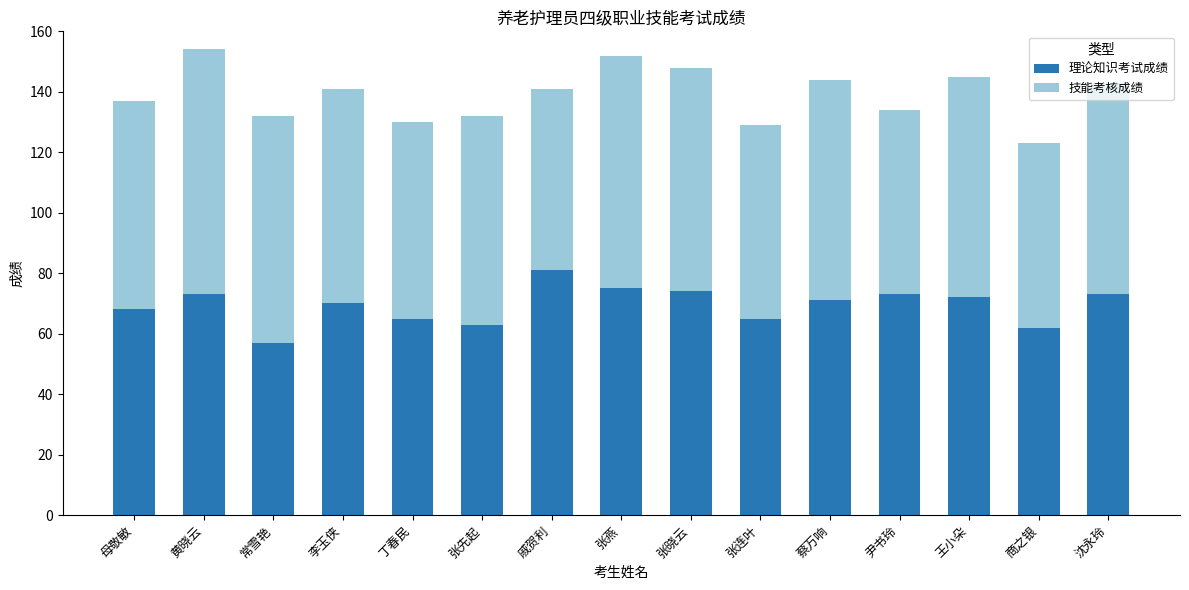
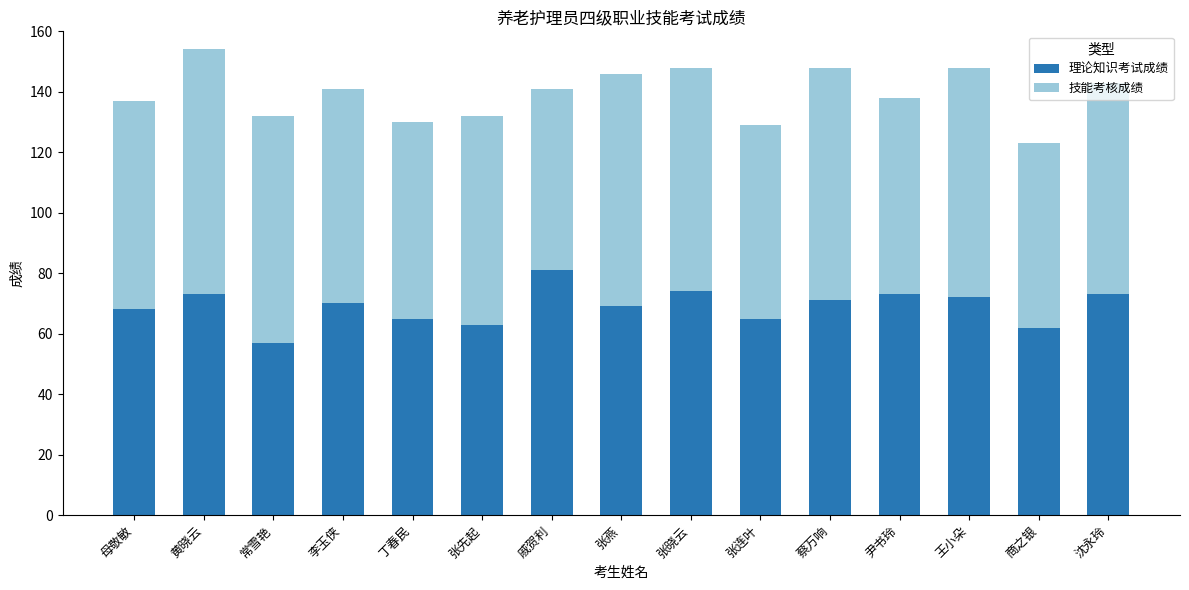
  {
    "理论知识考试成绩": {
      "母敬敏": 68,
      "黄晓云": 73,
      "常雪艳": 57,
      "李玉侠": 70,
      "丁春民": 65,
      "张先起": 63,
      "戚贺利": 81,
-     "张燕": 75,
+     "张燕": 69,
      "张晓云": 74,
      "张连叶": 65,
      "蔡万响": 71,
      "尹书玲": 73,
      "王小朵": 72,
      "商之银": 62,
      "沈永玲": 73
    },
    "技能考核成绩": {
      "母敬敏": 69,
      "黄晓云": 81,
      "常雪艳": 75,
      "李玉侠": 71,
      "丁春民": 65,
      "张先起": 69,
      "戚贺利": 60,
      "张燕": 77,
      "张晓云": 74,
      "张连叶": 64,
-     "蔡万响": 73,
-     "尹书玲": 61,
-     "王小朵": 73,
+     "蔡万响": 77,
+     "尹书玲": 65,
+     "王小朵": 76,
      "商之银": 61
    }
  }
